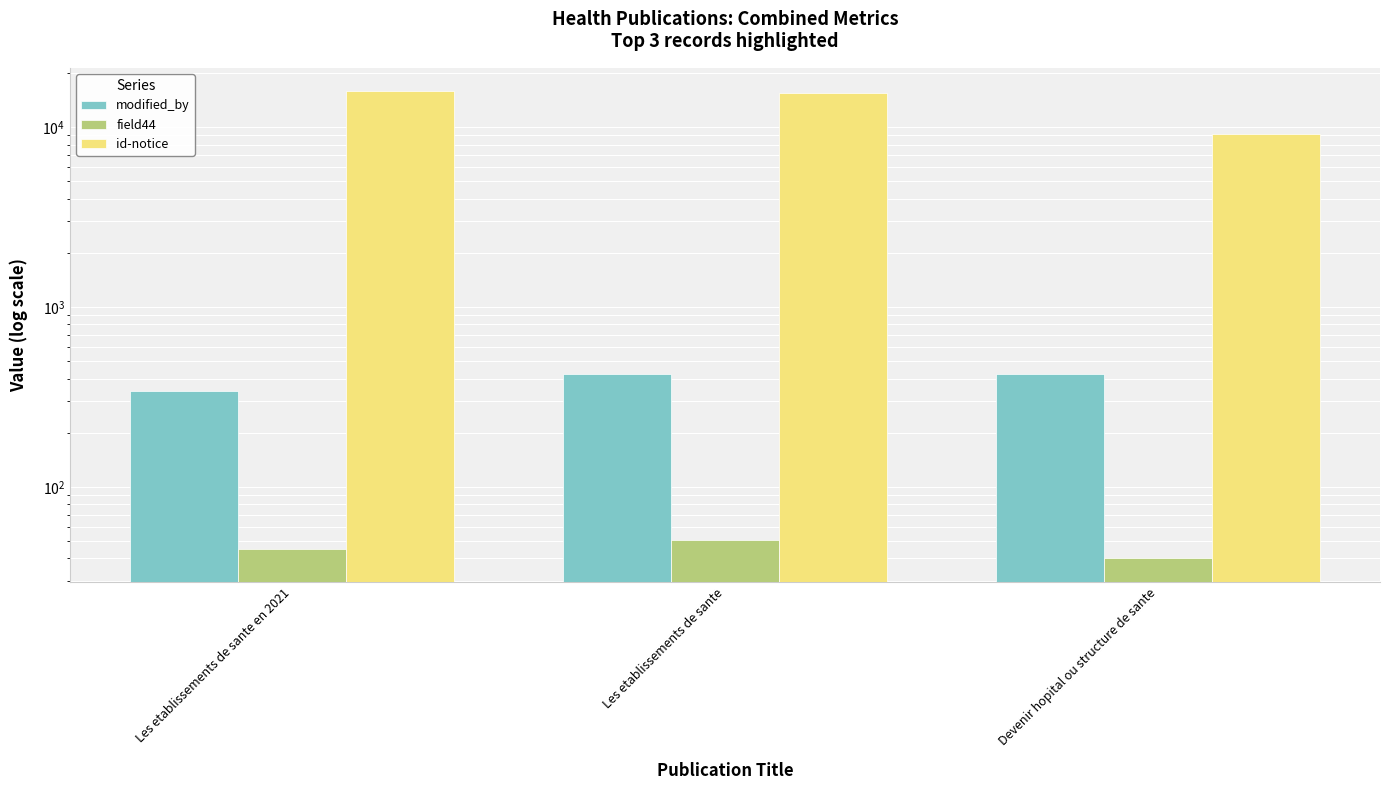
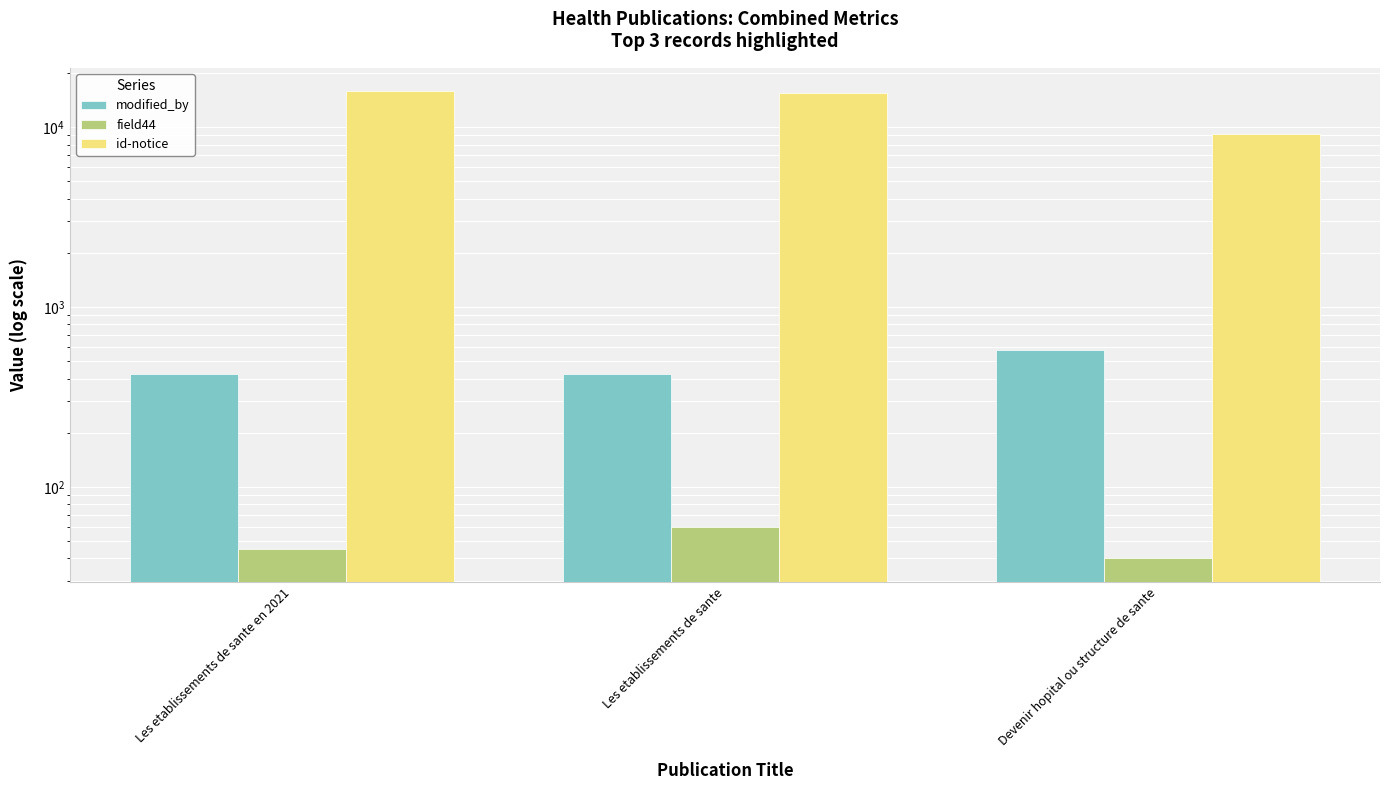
  {
    "modified_by": {
-     "Les etablissements de sante en 2021": 340,
+     "Les etablissements de sante en 2021": 430,
      "Les etablissements de sante": 430,
-     "Devenir hopital ou structure de sante": 420
+     "Devenir hopital ou structure de sante": 580
    },
    "field44": {
      "Les etablissements de sante en 2021": 45,
-     "Les etablissements de sante": 51,
+     "Les etablissements de sante": 60,
      "Devenir hopital ou structure de sante": 40
    },
    "id-notice": {
      "Les etablissements de sante en 2021": 16000,
      "Les etablissements de sante": 15000,
      "Devenir hopital ou structure de sante": 9000
    }
  }
